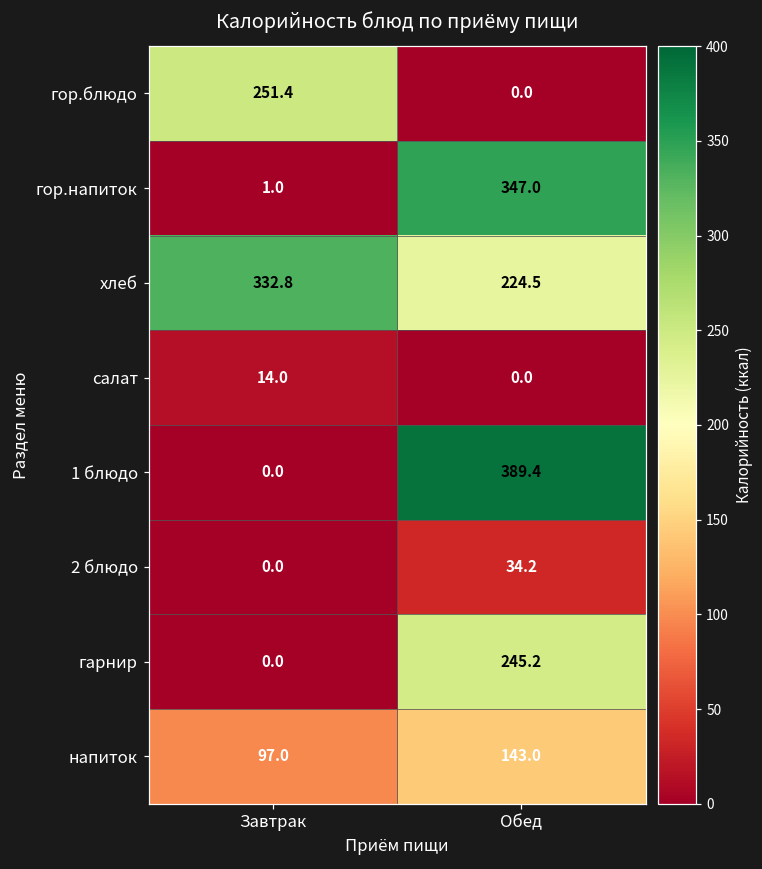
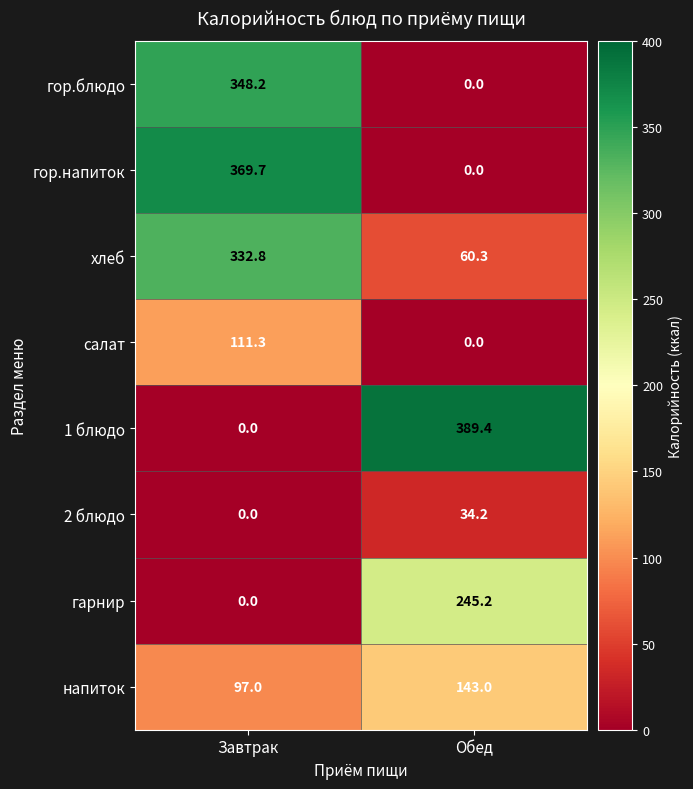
  {
    "гор.блюдо": {
-     "Завтрак": 251.4,
+     "Завтрак": 348.2,
      "Обед": 0.0
    },
    "гор.напиток": {
-     "Завтрак": 1.0,
-     "Обед": 347.0
+     "Завтрак": 369.7,
+     "Обед": 0.0
    },
    "хлеб": {
      "Завтрак": 332.8,
-     "Обед": 224.5
+     "Обед": 60.3
    },
    "салат": {
-     "Завтрак": 14.0,
+     "Завтрак": 111.3,
      "Обед": 0.0
    },
    "1 блюдо": {
      "Завтрак": 0.0,
      "Обед": 389.4
    },
    "2 блюдо": {
      "Завтрак": 0.0,
      "Обед": 34.2
    },
    "гарнир": {
      "Завтрак": 0.0,
      "Обед": 245.2
    },
    "напиток": {
      "Завтрак": 97.0,
      "Обед": 143.0
    }
  }
